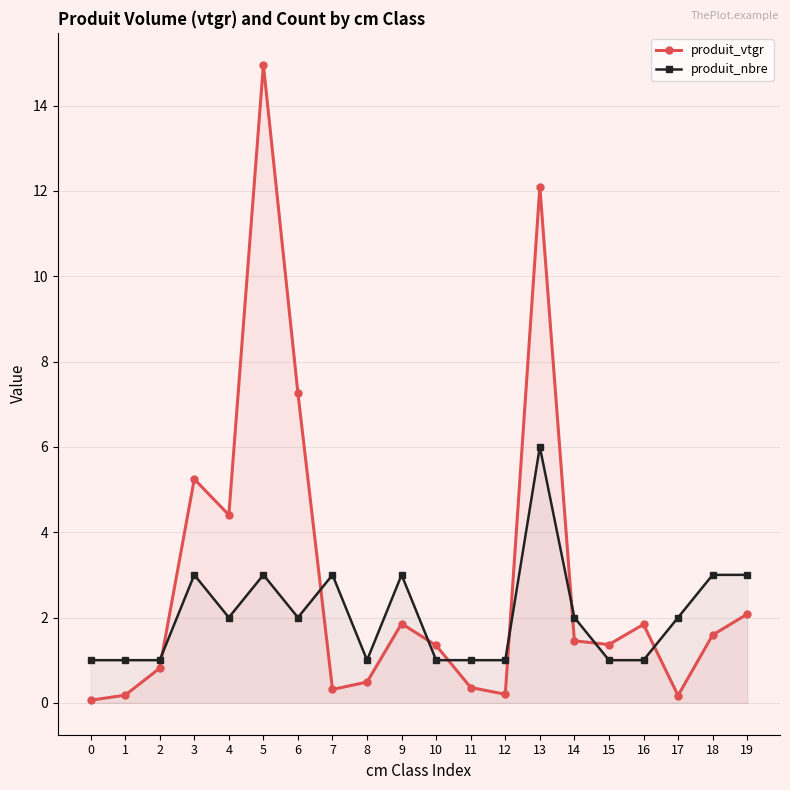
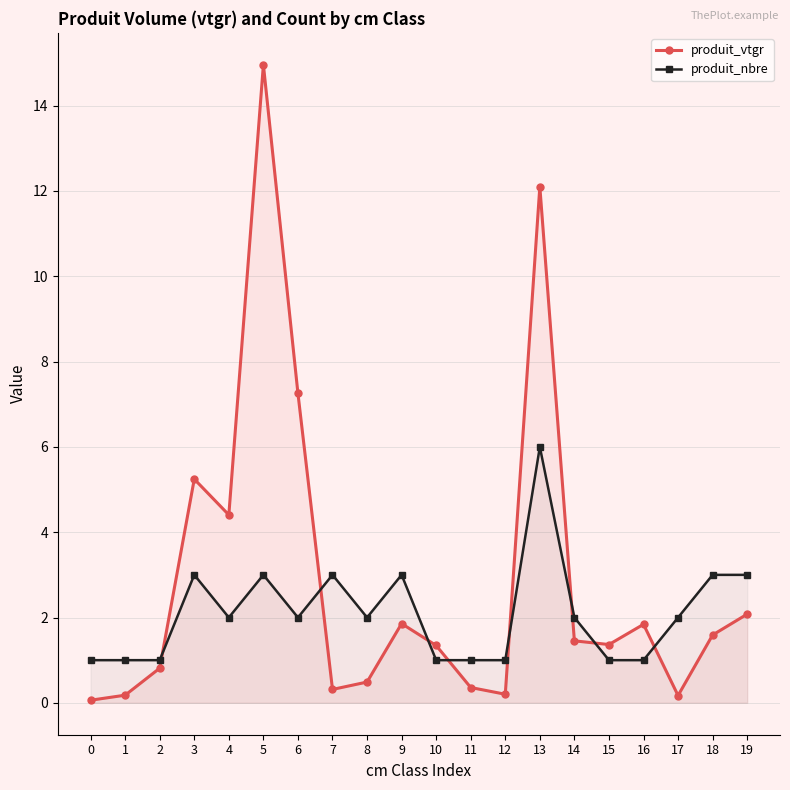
  {
    "produit_vtgr": {
      "0": 0.1,
      "1": 0.2,
      "2": 0.8,
      "3": 5.2,
      "4": 4.4,
      "5": 15,
      "6": 7.3,
      "7": 0.3,
      "8": 0.5,
      "9": 1.9,
      "10": 1.3,
      "11": 0.4,
      "12": 0.2,
      "13": 12.1,
      "14": 1.5,
      "15": 1.4,
      "16": 1.8,
      "17": 0.2,
      "18": 1.6,
      "19": 2.1
    },
    "produit_nbre": {
      "0": 1,
      "1": 1,
      "2": 1,
      "3": 3,
      "4": 2,
      "5": 3,
      "6": 2,
      "7": 3,
-     "8": 1,
+     "8": 2,
      "9": 3,
      "10": 1,
      "11": 1,
      "12": 1,
      "13": 6,
      "14": 2,
      "15": 1,
      "16": 1,
      "17": 2,
      "18": 3,
      "19": 3
    }
  }
